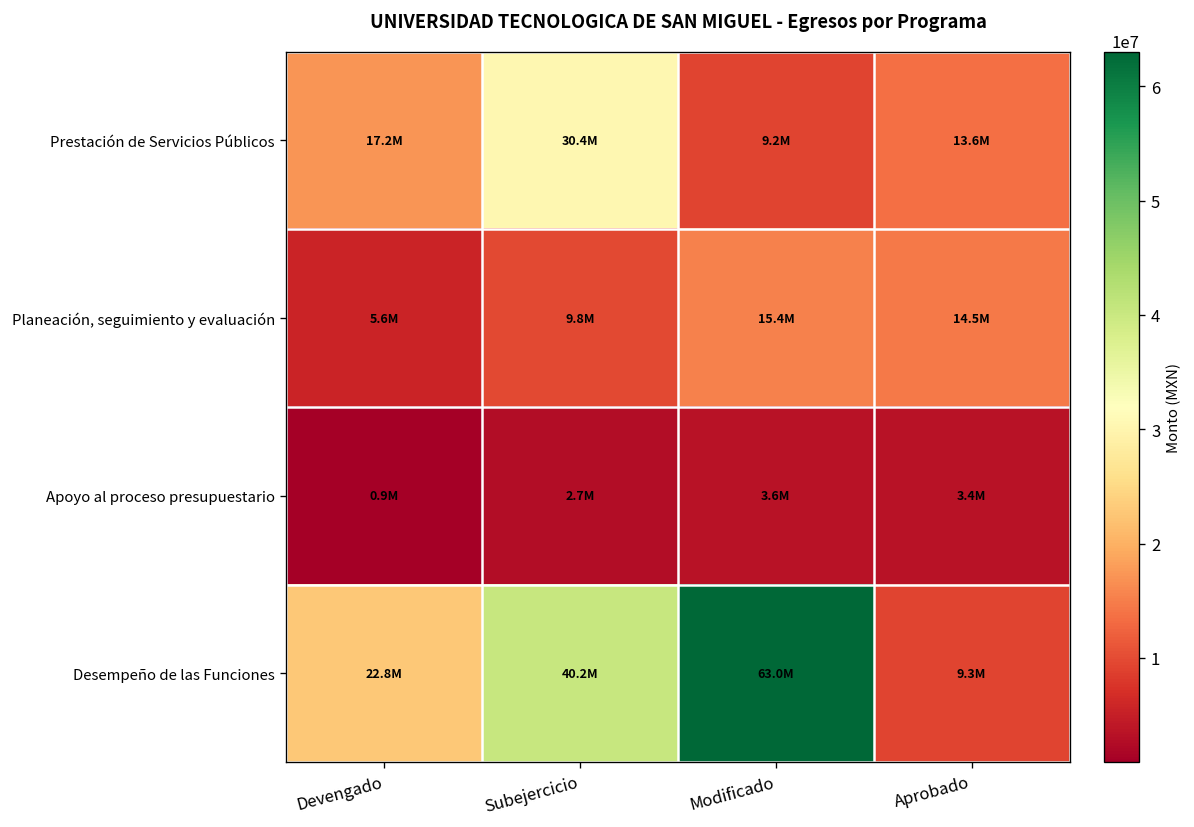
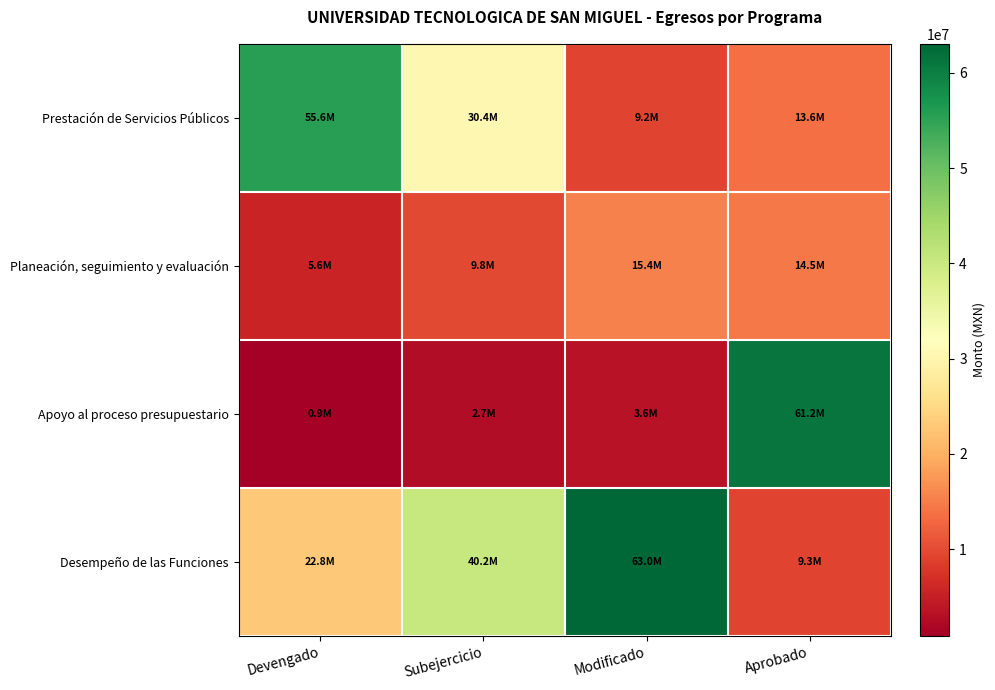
  {
    "Prestación de Servicios Públicos": {
-     "Devengado": "17.2M",
+     "Devengado": "55.6M",
      "Subejercicio": "30.4M",
      "Modificado": "9.2M",
      "Aprobado": "13.6M"
    },
    "Planeación, seguimiento y evaluación": {
      "Devengado": "5.6M",
      "Subejercicio": "9.8M",
      "Modificado": "15.4M",
      "Aprobado": "14.5M"
    },
    "Apoyo al proceso presupuestario": {
      "Devengado": "0.9M",
      "Subejercicio": "2.7M",
      "Modificado": "3.6M",
-     "Aprobado": "3.4M"
+     "Aprobado": "61.2M"
    },
    "Desempeño de las Funciones": {
      "Devengado": "22.8M",
      "Subejercicio": "40.2M",
      "Modificado": "63.0M",
      "Aprobado": "9.3M"
    }
  }
